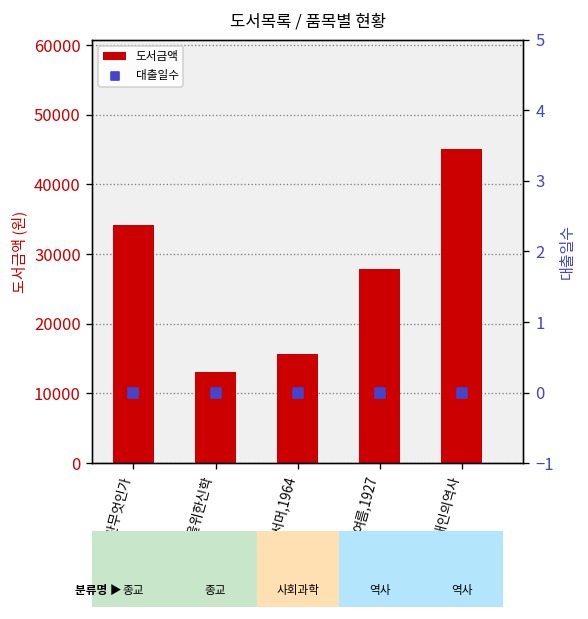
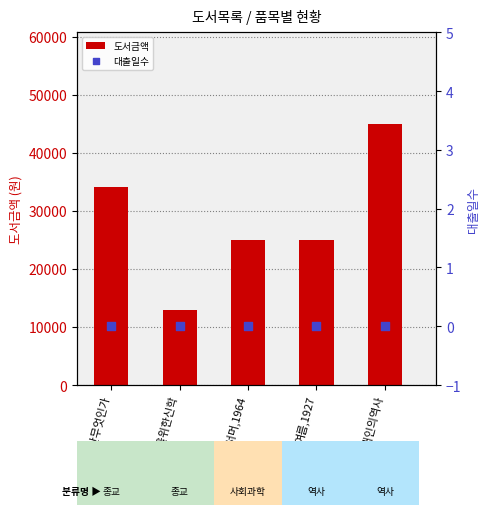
  {
    "도서금액": {
      "인간이란무엇인가": 34000,
      "삶을위한신학": 13000,
-     "프리덤서머,1964": 16000,
-     "여름,1927": 28000,
+     "프리덤서머,1964": 25000,
+     "여름,1927": 25000,
      "유대인의역사": 45000
    }
  }
